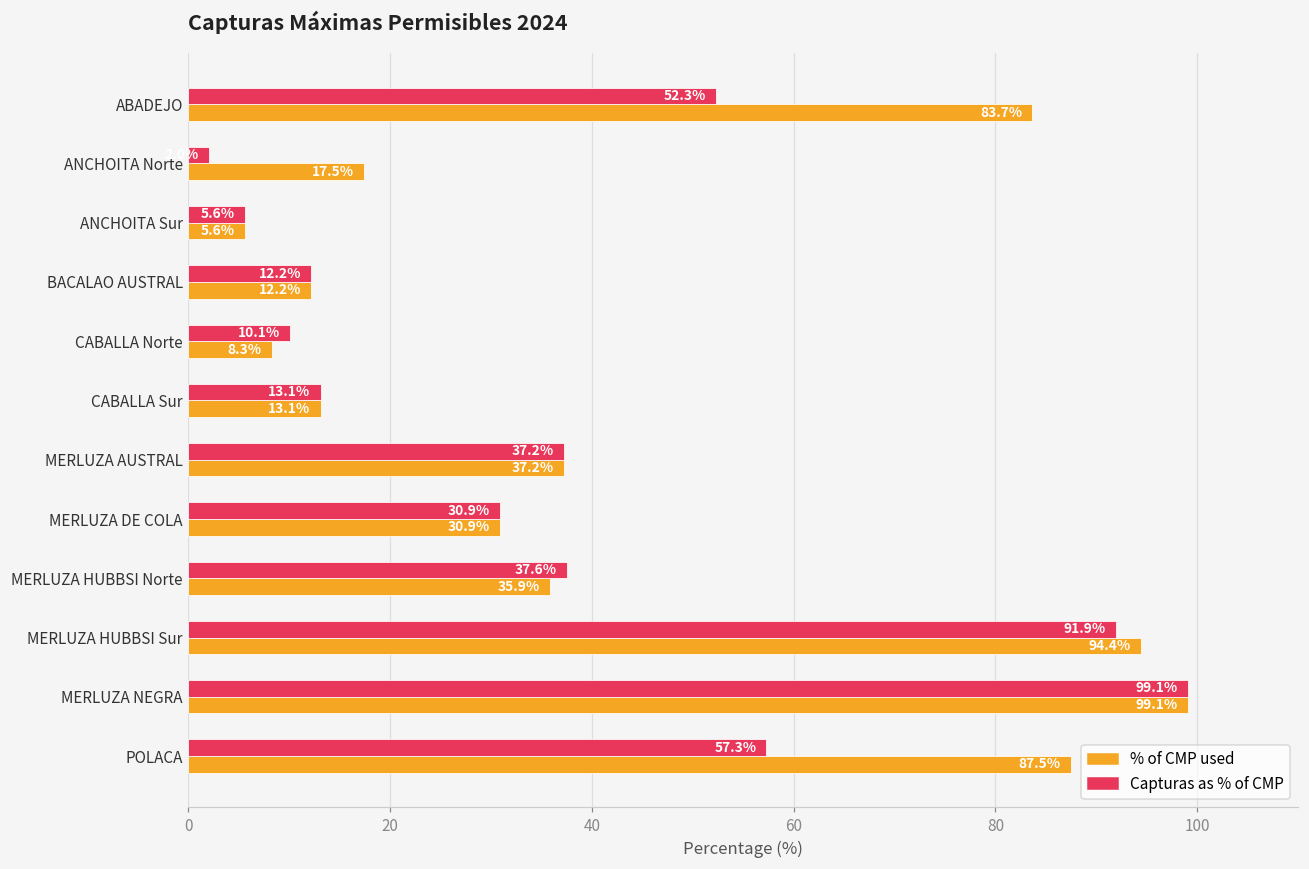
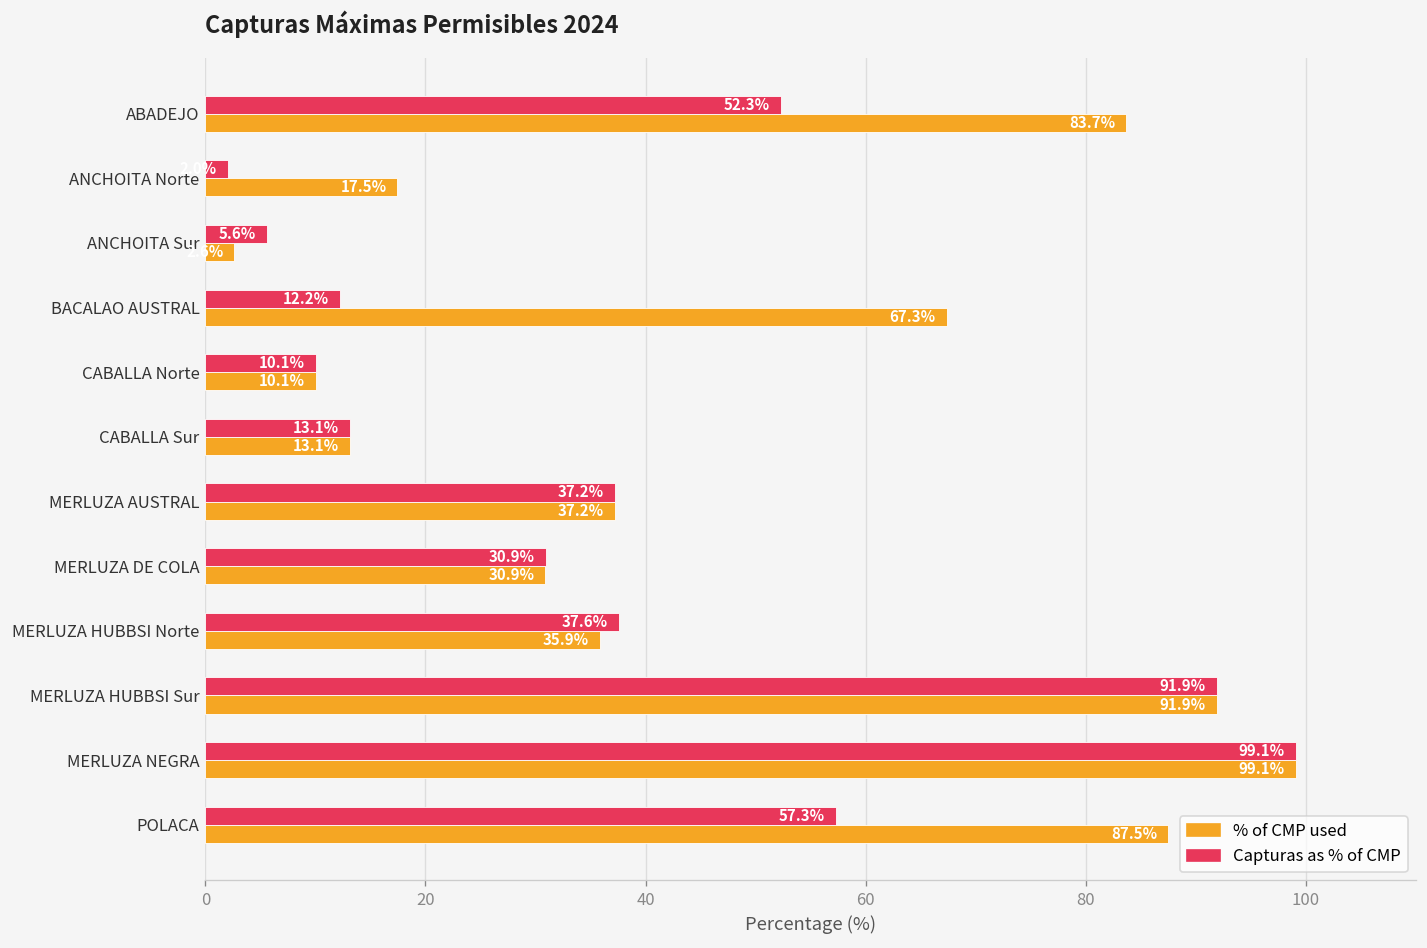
  {
    "% of CMP used": {
      "ABADEJO": "83.7%",
      "ANCHOITA Norte": "17.5%",
-     "ANCHOITA Sur": "5.6%",
-     "BACALAO AUSTRAL": "12.2%",
-     "CABALLA Norte": "8.3%",
+     "ANCHOITA Sur": "2.6%",
+     "BACALAO AUSTRAL": "67.3%",
+     "CABALLA Norte": "10.1%",
      "CABALLA Sur": "13.1%",
      "MERLUZA AUSTRAL": "37.2%",
      "MERLUZA DE COLA": "30.9%",
      "MERLUZA HUBBSI Norte": "35.9%",
-     "MERLUZA HUBBSI Sur": "94.4%",
+     "MERLUZA HUBBSI Sur": "91.9%",
      "MERLUZA NEGRA": "99.1%",
      "POLACA": "87.5%"
    }
  }
